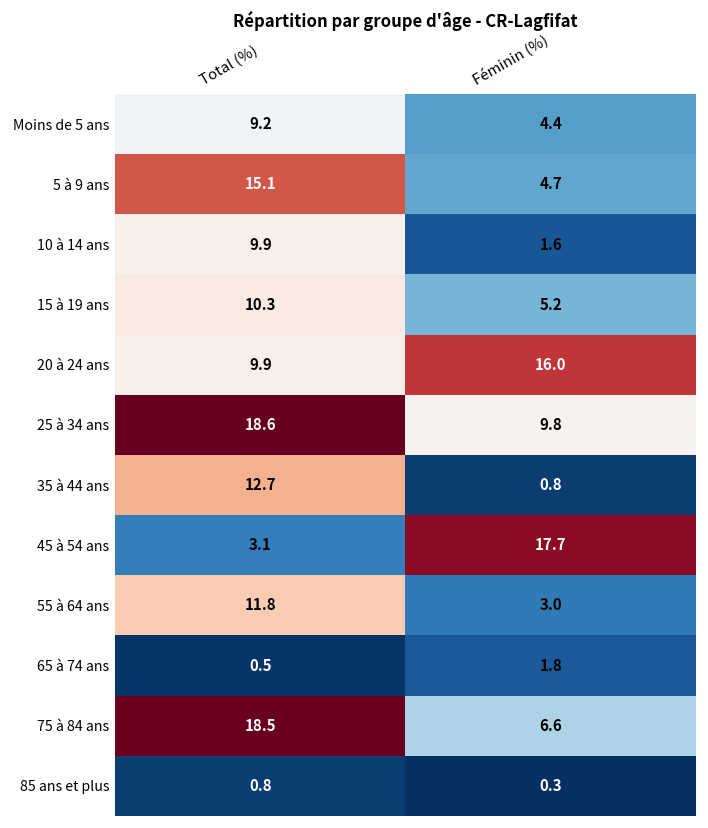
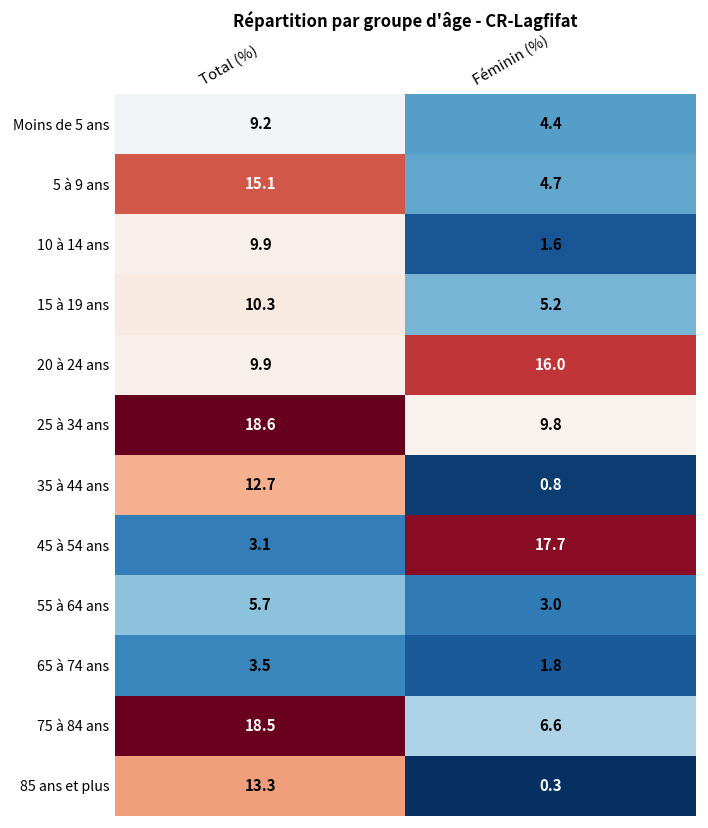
  {
    "Moins de 5 ans": {
      "Total (%)": 9.2,
      "Féminin (%)": 4.4
    },
    "5 à 9 ans": {
      "Total (%)": 15.1,
      "Féminin (%)": 4.7
    },
    "10 à 14 ans": {
      "Total (%)": 9.9,
      "Féminin (%)": 1.6
    },
    "15 à 19 ans": {
      "Total (%)": 10.3,
      "Féminin (%)": 5.2
    },
    "20 à 24 ans": {
      "Total (%)": 9.9,
      "Féminin (%)": 16.0
    },
    "25 à 34 ans": {
      "Total (%)": 18.6,
      "Féminin (%)": 9.8
    },
    "35 à 44 ans": {
      "Total (%)": 12.7,
      "Féminin (%)": 0.8
    },
    "45 à 54 ans": {
      "Total (%)": 3.1,
      "Féminin (%)": 17.7
    },
    "55 à 64 ans": {
-     "Total (%)": 11.8,
+     "Total (%)": 5.7,
      "Féminin (%)": 3.0
    },
    "65 à 74 ans": {
-     "Total (%)": 0.5,
+     "Total (%)": 3.5,
      "Féminin (%)": 1.8
    },
    "75 à 84 ans": {
      "Total (%)": 18.5,
      "Féminin (%)": 6.6
    },
    "85 ans et plus": {
-     "Total (%)": 0.8,
+     "Total (%)": 13.3,
      "Féminin (%)": 0.3
    }
  }
